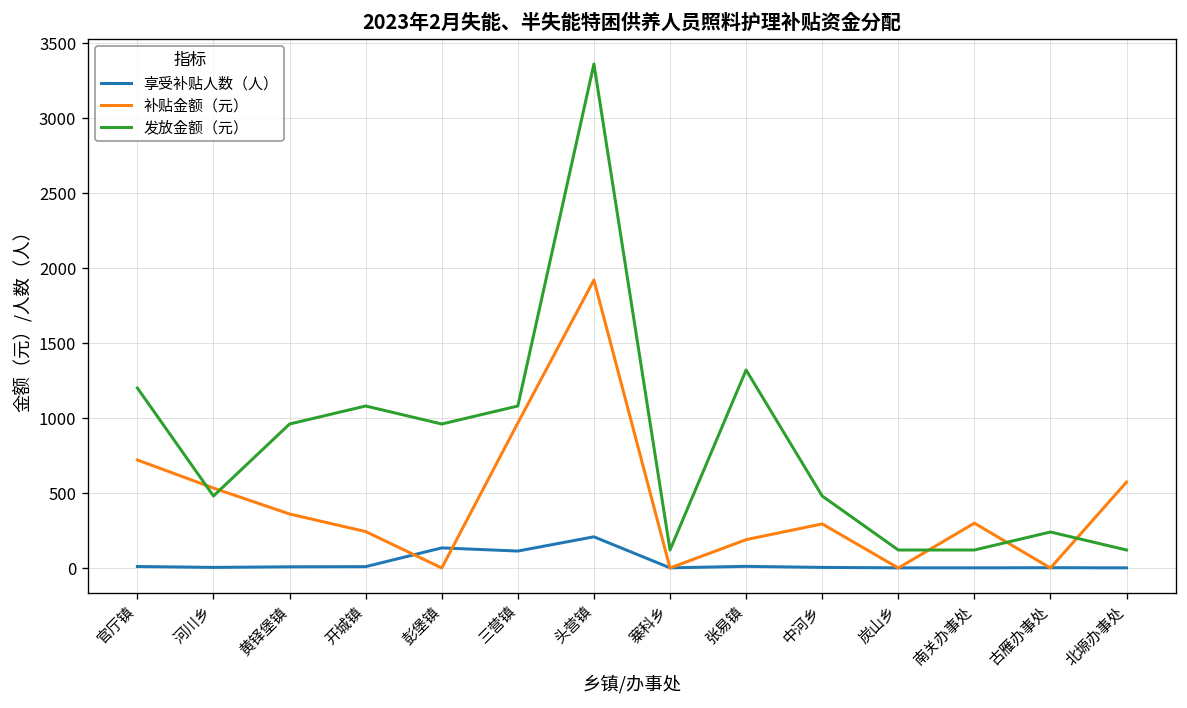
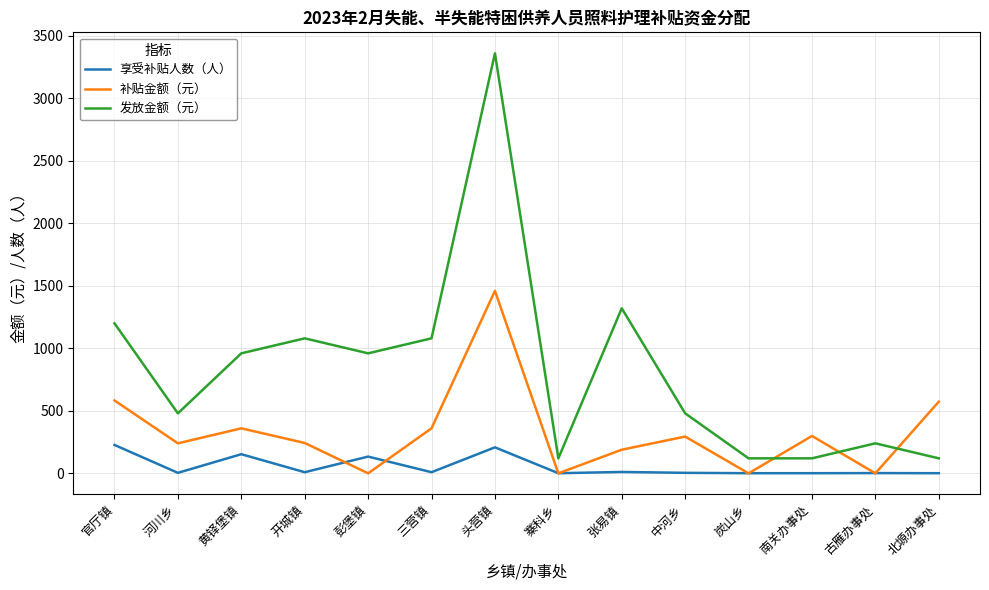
  {
    "享受补贴人数（人）": {
-     "官厅镇": 10,
+     "官厅镇": 230,
      "河川乡": 0,
-     "黄铎堡镇": 10,
+     "黄铎堡镇": 150,
      "开城镇": 10,
      "彭堡镇": 130,
-     "三营镇": 110,
+     "三营镇": 10,
      "头营镇": 210,
      "张易镇": 10,
      "中河乡": 0,
      "南关办事处": 0,
      "北塬办事处": 0
    },
    "补贴金额（元）": {
-     "官厅镇": 720,
-     "河川乡": 530,
+     "官厅镇": 580,
+     "河川乡": 240,
      "黄铎堡镇": 360,
      "开城镇": 240,
      "彭堡镇": 0,
-     "三营镇": 970,
-     "头营镇": 1920,
+     "三营镇": 360,
+     "头营镇": 1460,
      "张易镇": 190,
      "中河乡": 290,
      "南关办事处": 300,
      "北塬办事处": 570
    },
    "发放金额（元）": {
      "官厅镇": 1200,
      "河川乡": 480,
      "黄铎堡镇": 960,
      "开城镇": 1080,
      "彭堡镇": 960,
      "三营镇": 1080,
      "头营镇": 3360,
      "寨科乡": 120,
      "张易镇": 1320,
      "中河乡": 480,
      "炭山乡": 120,
      "南关办事处": 120,
      "古雁办事处": 240,
      "北塬办事处": 120
    }
  }
